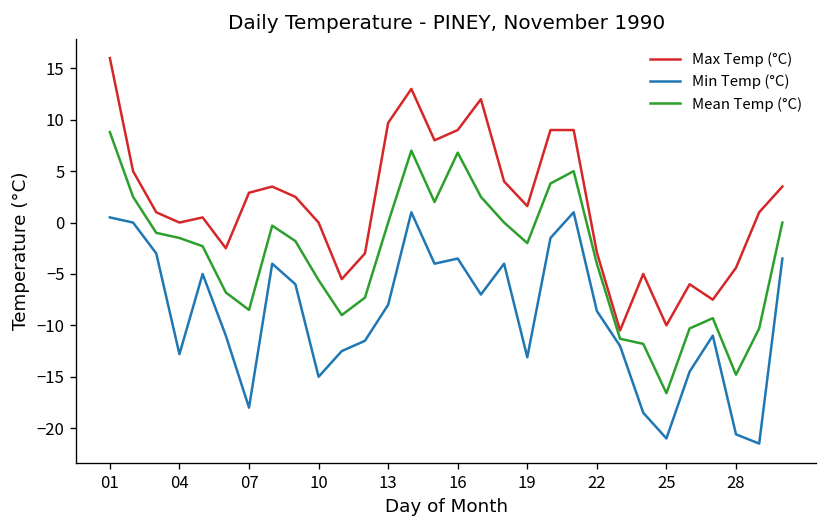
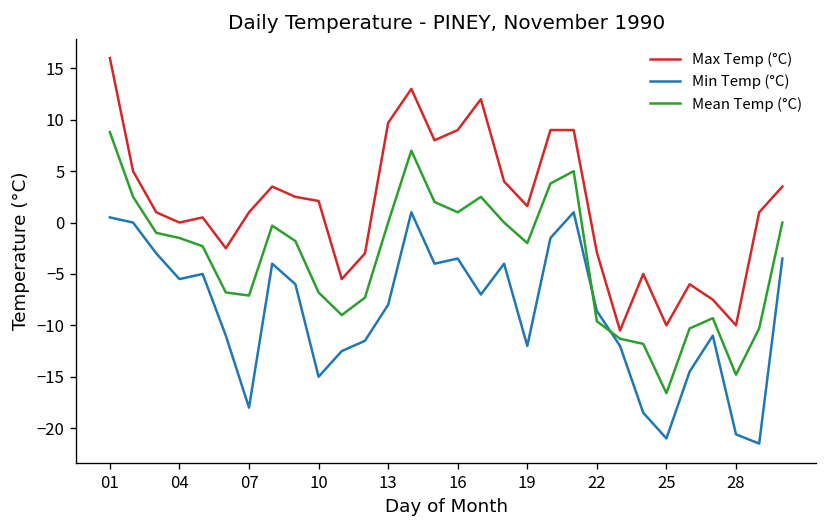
  {
    "Max Temp (°C)": {
      "01": 16,
      "04": 0,
-     "07": 3,
-     "10": 0,
+     "07": 1,
+     "10": 2,
      "13": 10,
      "16": 9,
      "19": 2,
      "22": -3,
      "25": -10,
-     "28": -4
+     "28": -10
    },
    "Min Temp (°C)": {
      "01": 1,
-     "04": -13,
+     "04": -6,
      "07": -18,
      "10": -15,
      "13": -8,
      "16": -4,
-     "19": -13,
+     "19": -12,
      "22": -9,
      "25": -21,
      "28": -21
    },
    "Mean Temp (°C)": {
      "01": 9,
      "04": -2,
-     "07": -9,
-     "10": -6,
+     "07": -7,
+     "10": -7,
      "13": 0,
-     "16": 7,
+     "16": 1,
      "19": -2,
-     "22": -4,
+     "22": -10,
      "25": -17,
      "28": -15
    }
  }
